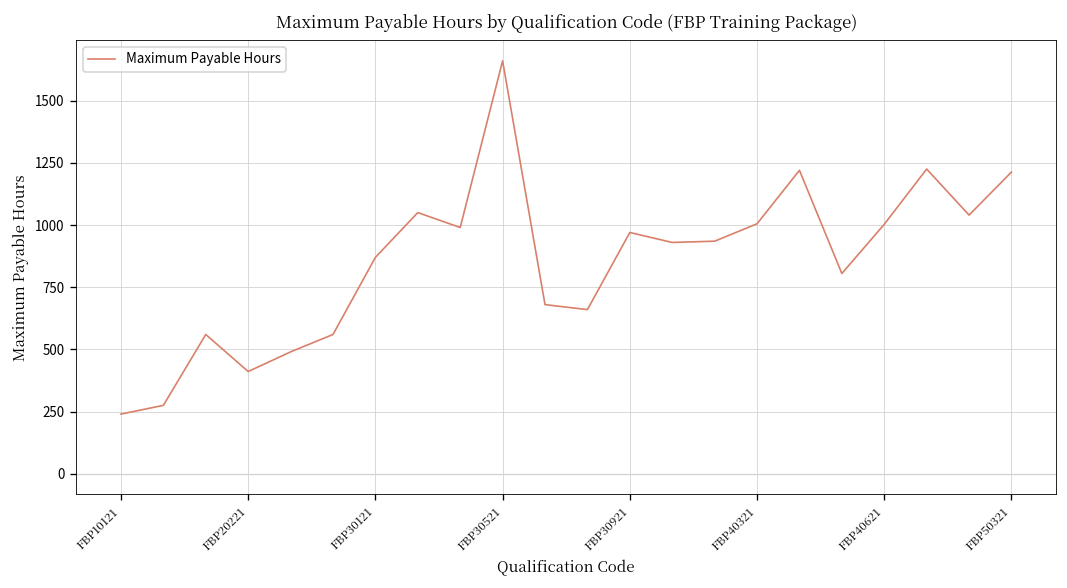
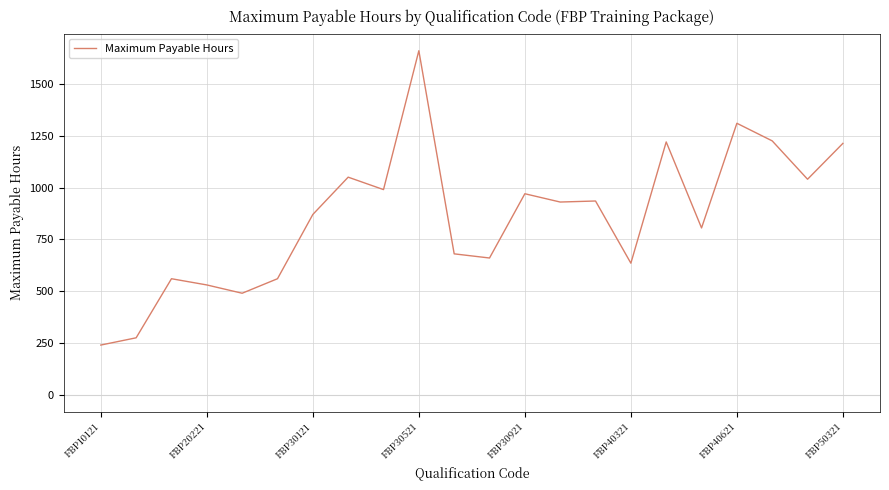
  {
    "FBP10121": 240,
-   "FBP20221": 410,
+   "FBP20221": 530,
    "FBP30121": 870,
    "FBP30521": 1660,
    "FBP30921": 970,
-   "FBP40321": 1010,
-   "FBP40621": 1000,
+   "FBP40321": 640,
+   "FBP40621": 1310,
    "FBP50321": 1210
  }
